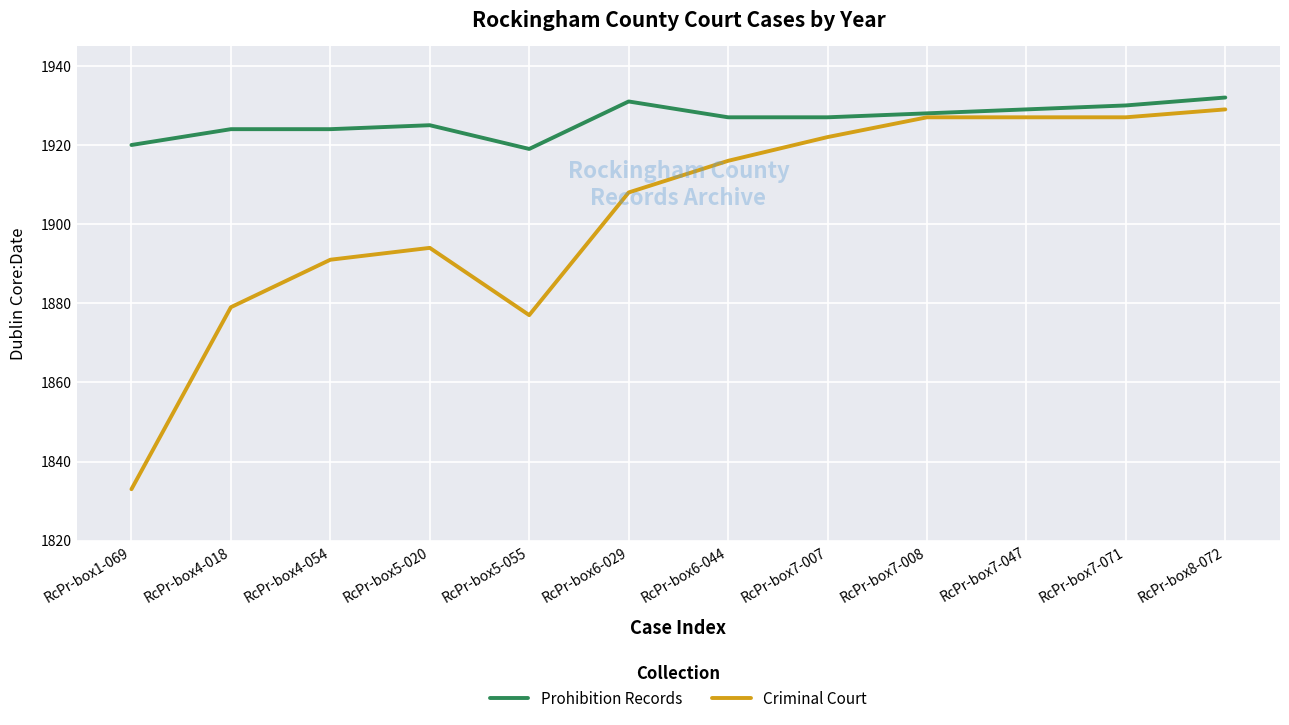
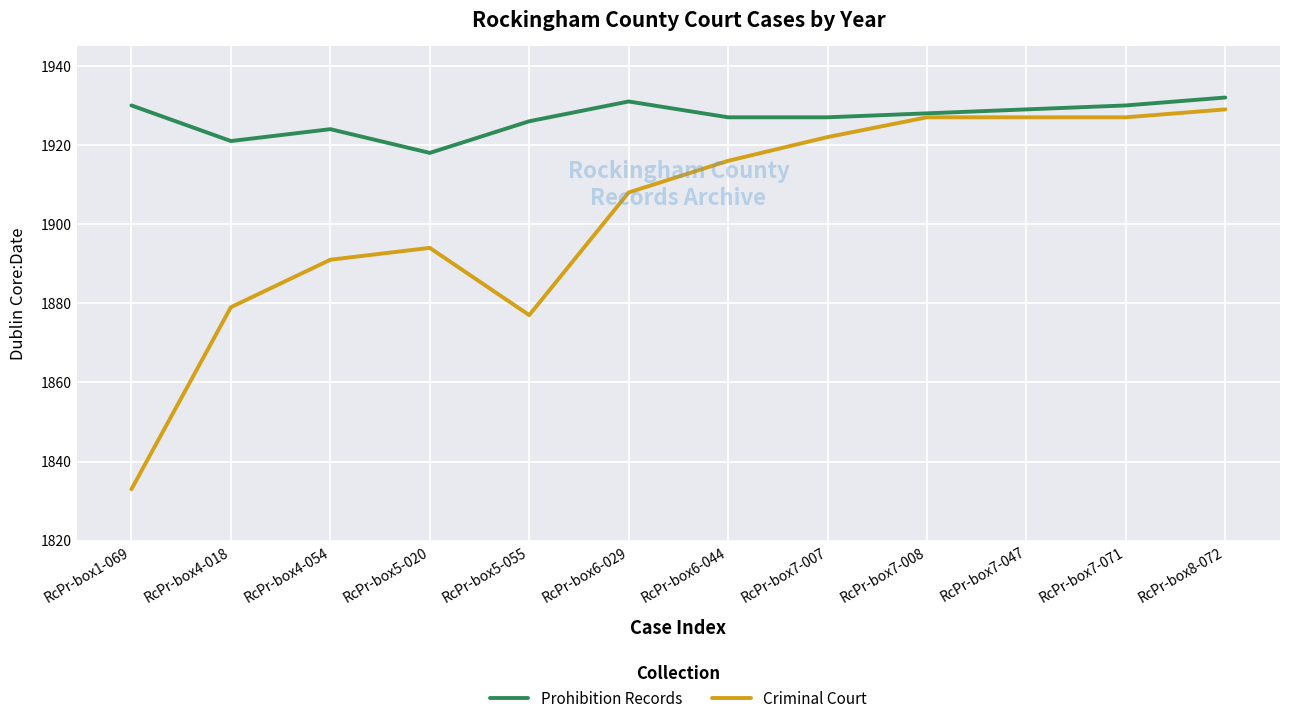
  {
    "Prohibition Records": {
-     "RcPr-box1-069": 1920,
-     "RcPr-box4-018": 1924,
+     "RcPr-box1-069": 1930,
+     "RcPr-box4-018": 1921,
      "RcPr-box4-054": 1924,
-     "RcPr-box5-020": 1925,
-     "RcPr-box5-055": 1919,
+     "RcPr-box5-020": 1918,
+     "RcPr-box5-055": 1926,
      "RcPr-box6-029": 1931,
      "RcPr-box6-044": 1927,
      "RcPr-box7-007": 1927,
      "RcPr-box7-008": 1928,
      "RcPr-box7-047": 1929,
      "RcPr-box7-071": 1930,
      "RcPr-box8-072": 1932
    },
    "Criminal Court": {
      "RcPr-box1-069": 1833,
      "RcPr-box4-018": 1879,
      "RcPr-box4-054": 1891,
      "RcPr-box5-020": 1894,
      "RcPr-box5-055": 1877,
      "RcPr-box6-029": 1908,
      "RcPr-box6-044": 1916,
      "RcPr-box7-007": 1922,
      "RcPr-box7-008": 1927,
      "RcPr-box7-047": 1927,
      "RcPr-box7-071": 1927,
      "RcPr-box8-072": 1929
    }
  }
